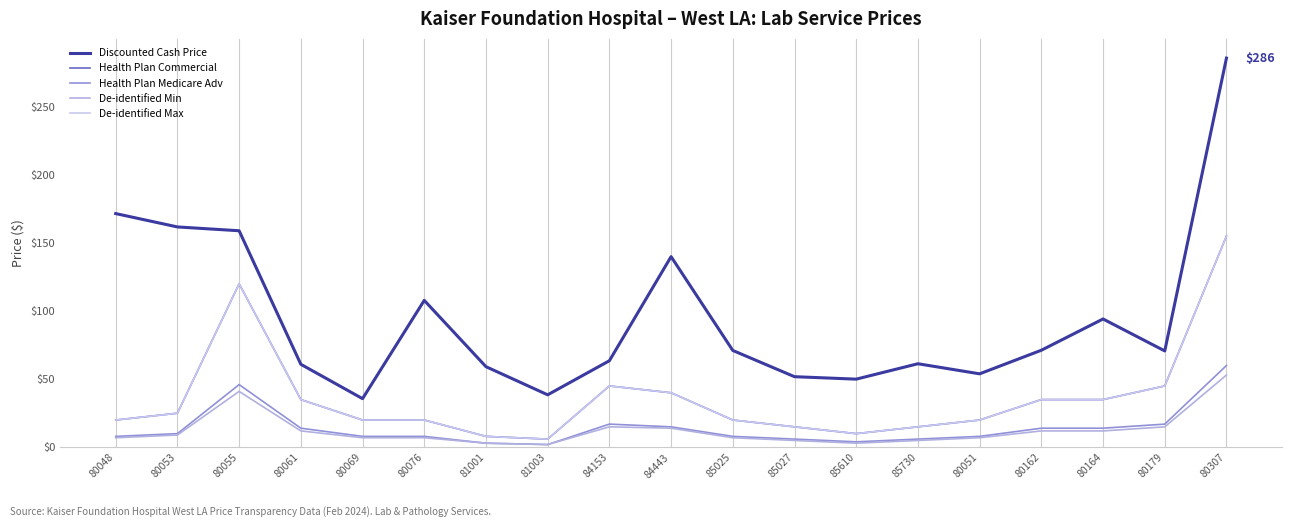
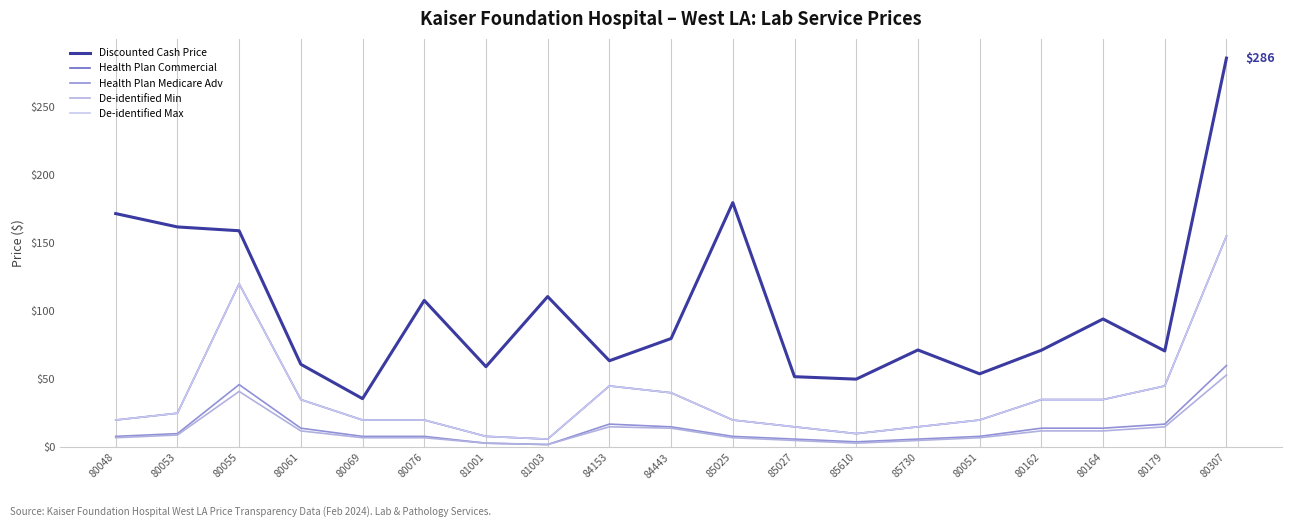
  {
    "Discounted Cash Price": {
      "80048": "$172",
      "80053": "$162",
      "80055": "$159",
      "80061": "$61",
      "80069": "$36",
      "80076": "$108",
      "81001": "$59",
-     "81003": "$39",
+     "81003": "$111",
      "84153": "$64",
-     "84443": "$140",
-     "85025": "$71",
+     "84443": "$80",
+     "85025": "$180",
      "85027": "$52",
      "85610": "$50",
-     "85730": "$61",
+     "85730": "$71",
      "80051": "$54",
      "80162": "$71",
      "80164": "$94",
      "80179": "$71"
    }
  }
